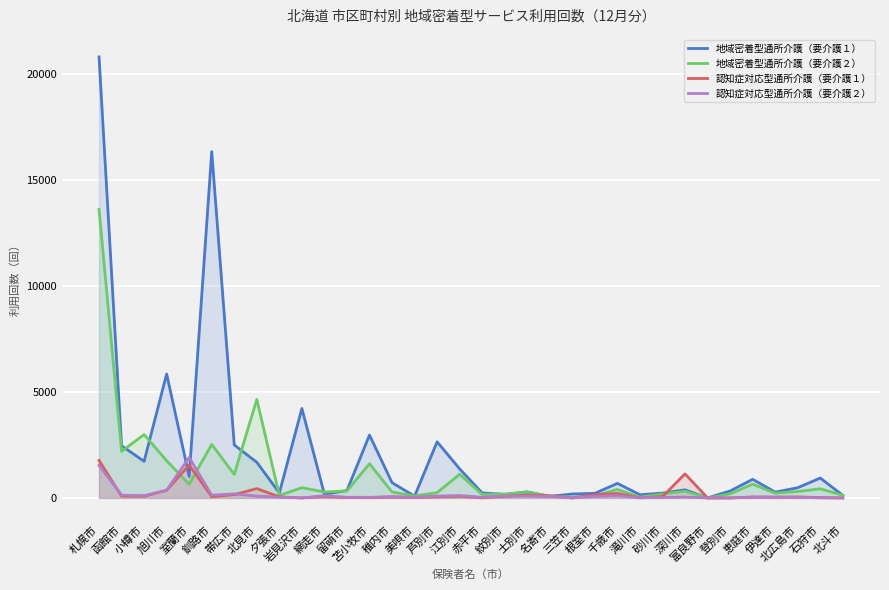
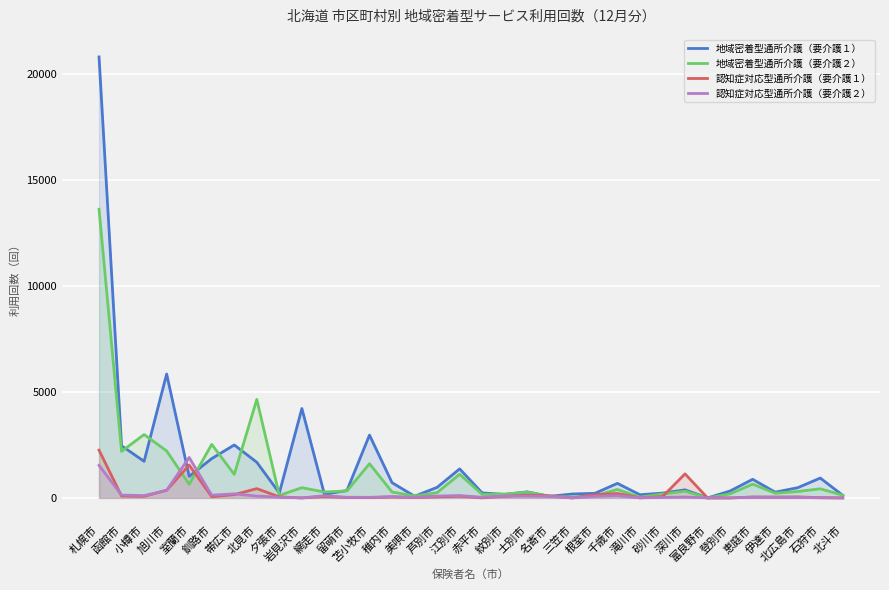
  {
    "地域密着型通所介護（要介護１）": {
      "札幌市": 20800,
      "函館市": 2500,
      "小樽市": 1700,
      "旭川市": 5800,
      "室蘭市": 1000,
-     "釧路市": 16300,
+     "釧路市": 1900,
      "帯広市": 2500,
      "北見市": 1700,
      "岩見沢市": 4200,
      "苫小牧市": 3000,
      "稚内市": 700,
-     "芦別市": 2600,
+     "芦別市": 500,
      "江別市": 1400,
      "三笠市": 200,
      "千歳市": 700,
      "登別市": 300,
      "恵庭市": 900,
      "北広島市": 500,
      "石狩市": 900
    },
    "地域密着型通所介護（要介護２）": {
      "札幌市": 13600,
      "函館市": 2200,
      "小樽市": 3000,
-     "旭川市": 1800,
+     "旭川市": 2200,
      "室蘭市": 600,
      "釧路市": 2500,
      "帯広市": 1100,
      "北見市": 4600,
      "岩見沢市": 500,
      "苫小牧市": 1600,
      "稚内市": 300,
      "芦別市": 200,
      "江別市": 1100,
      "千歳市": 400,
      "登別市": 200,
      "恵庭市": 700,
      "北広島市": 300,
      "石狩市": 400
    },
    "認知症対応型通所介護（要介護１）": {
-     "札幌市": 1800,
+     "札幌市": 2300,
      "室蘭市": 1500,
      "北見市": 400,
      "深川市": 1100
    },
    "認知症対応型通所介護（要介護２）": {
      "札幌市": 1500,
      "室蘭市": 1900,
      "北見市": 100,
      "深川市": 0
    }
  }
